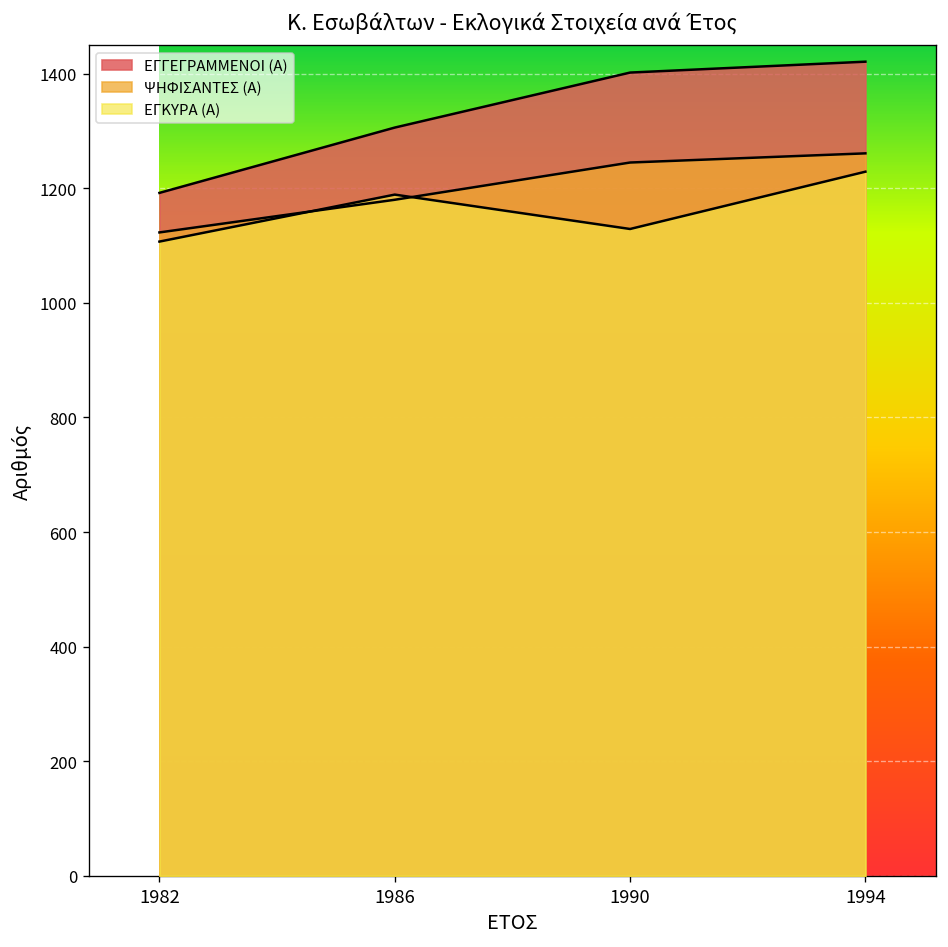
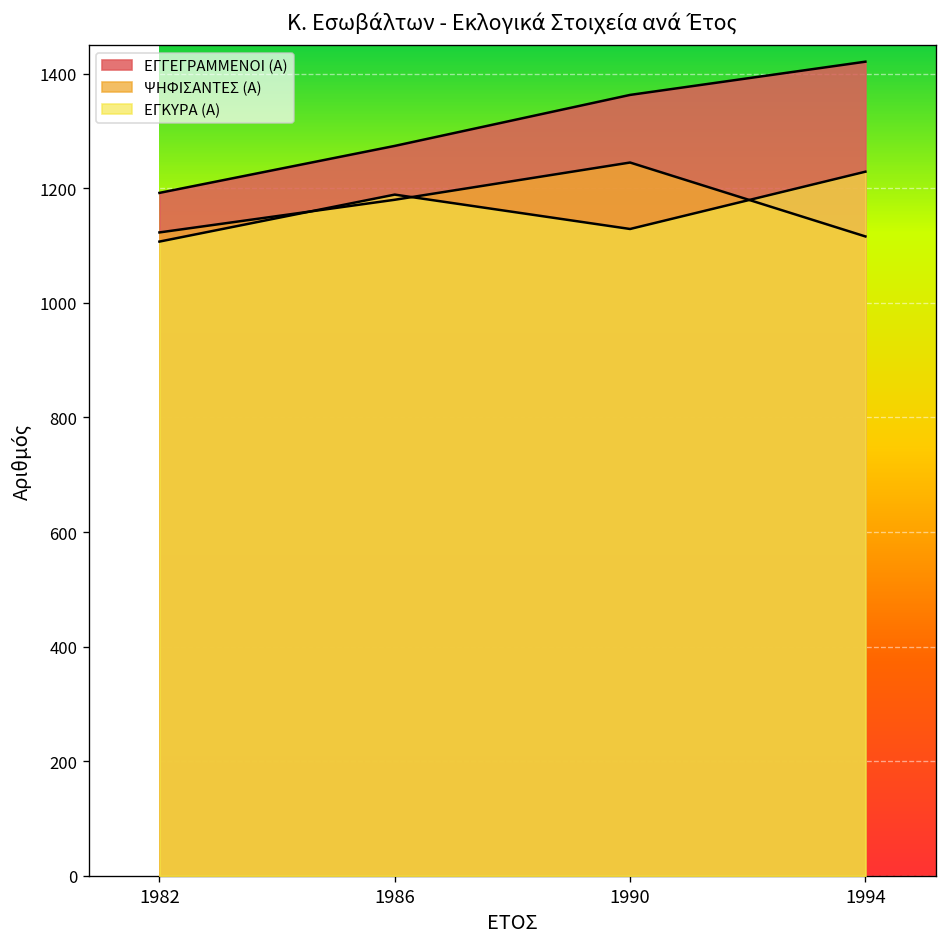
  {
    "ΕΓΓΕΓΡΑΜΜΕΝΟΙ (Α)": {
      "1982": 1190,
-     "1986": 1310,
-     "1990": 1400,
+     "1986": 1270,
+     "1990": 1360,
      "1994": 1420
    },
    "ΨΗΦΙΣΑΝΤΕΣ (Α)": {
      "1982": 1120,
      "1986": 1180,
      "1990": 1250,
-     "1994": 1260
+     "1994": 1120
    },
    "ΕΓΚΥΡΑ (Α)": {
      "1982": 1110,
      "1986": 1190,
      "1990": 1130,
      "1994": 1230
    }
  }
